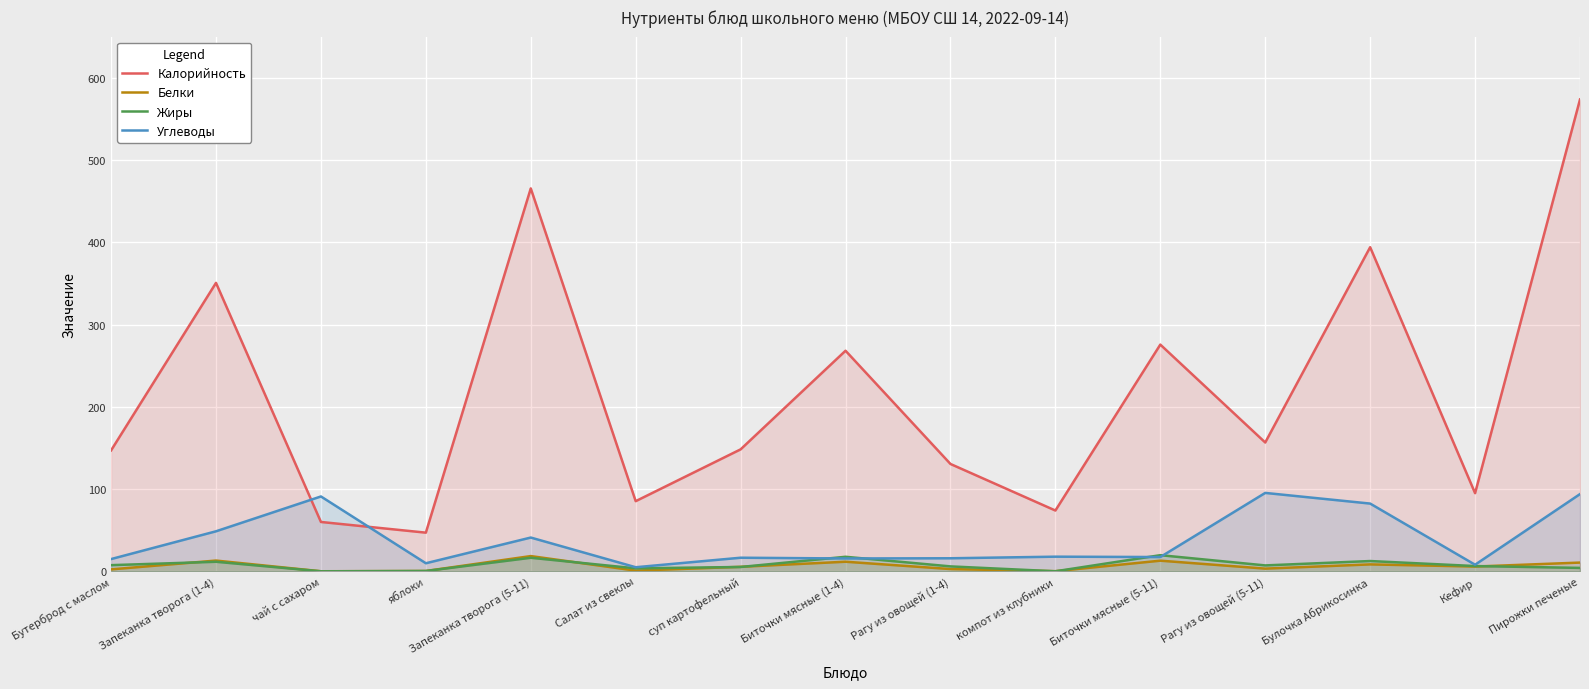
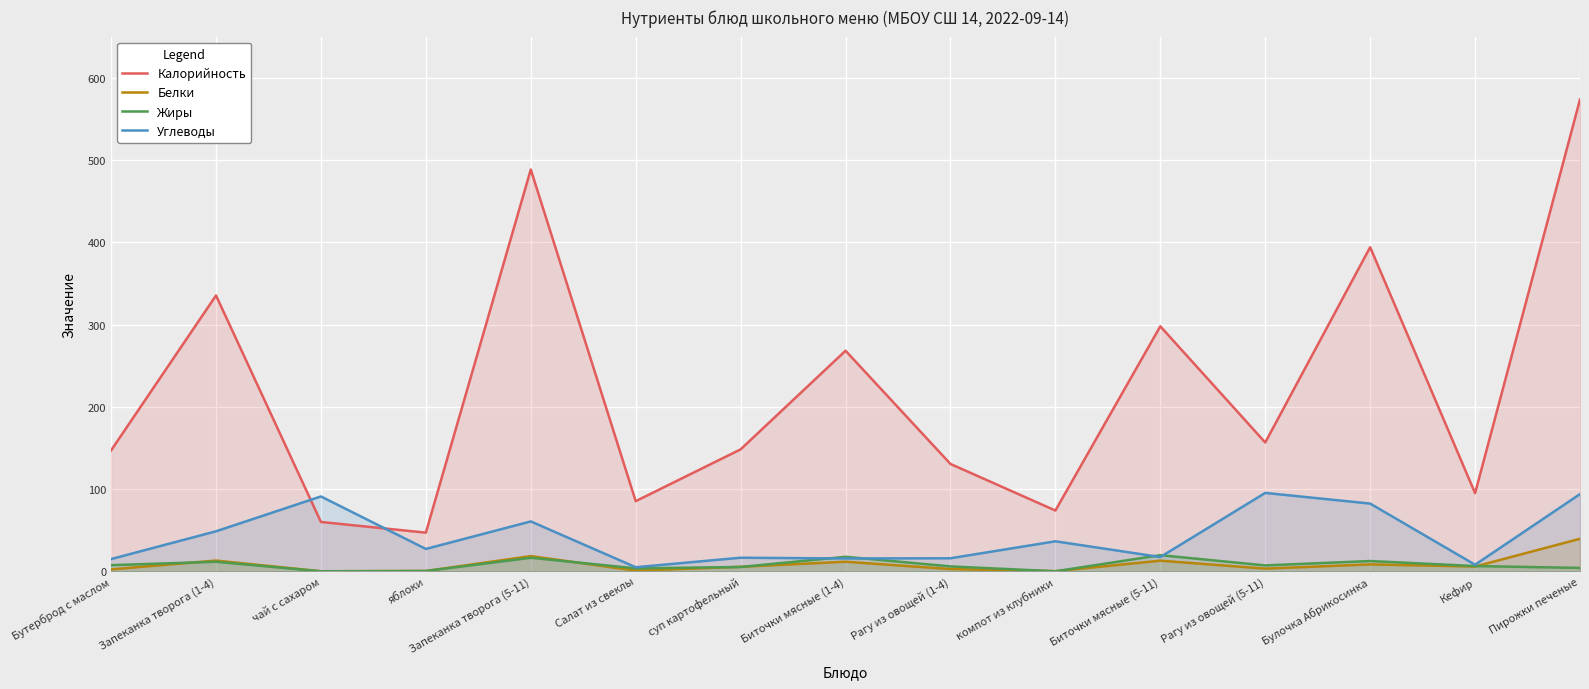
  {
    "Калорийность": {
      "Бутерброд с маслом": 150,
-     "Запеканка творога (1-4)": 350,
+     "Запеканка творога (1-4)": 340,
      "чай с сахаром": 60,
      "яблоки": 50,
-     "Запеканка творога (5-11)": 470,
+     "Запеканка творога (5-11)": 490,
      "Салат из свеклы": 90,
      "суп картофельный": 150,
      "Биточки мясные (1-4)": 270,
      "Рагу из овощей (1-4)": 130,
      "компот из клубники": 70,
-     "Биточки мясные (5-11)": 280,
+     "Биточки мясные (5-11)": 300,
      "Рагу из овощей (5-11)": 160,
      "Булочка Абрикосинка": 390,
      "Кефир": 100,
      "Пирожки печеные": 570
    },
    "Белки": {
      "Бутерброд с маслом": 0,
      "Биточки мясные (1-4)": 10,
      "Рагу из овощей (1-4)": 0,
      "Биточки мясные (5-11)": 10,
      "Рагу из овощей (5-11)": 0,
      "Булочка Абрикосинка": 10,
-     "Пирожки печеные": 10
+     "Пирожки печеные": 40
    },
    "Жиры": {
      "Бутерброд с маслом": 10,
      "Рагу из овощей (1-4)": 10,
      "Рагу из овощей (5-11)": 10,
      "Булочка Абрикосинка": 10,
      "Пирожки печеные": 0
    },
    "Углеводы": {
      "Бутерброд с маслом": 10,
      "Запеканка творога (1-4)": 50,
      "чай с сахаром": 90,
-     "яблоки": 10,
-     "Запеканка творога (5-11)": 40,
+     "яблоки": 30,
+     "Запеканка творога (5-11)": 60,
      "суп картофельный": 20,
      "Рагу из овощей (1-4)": 20,
-     "компот из клубники": 20,
+     "компот из клубники": 40,
      "Рагу из овощей (5-11)": 100,
      "Булочка Абрикосинка": 80,
      "Пирожки печеные": 90
    }
  }
